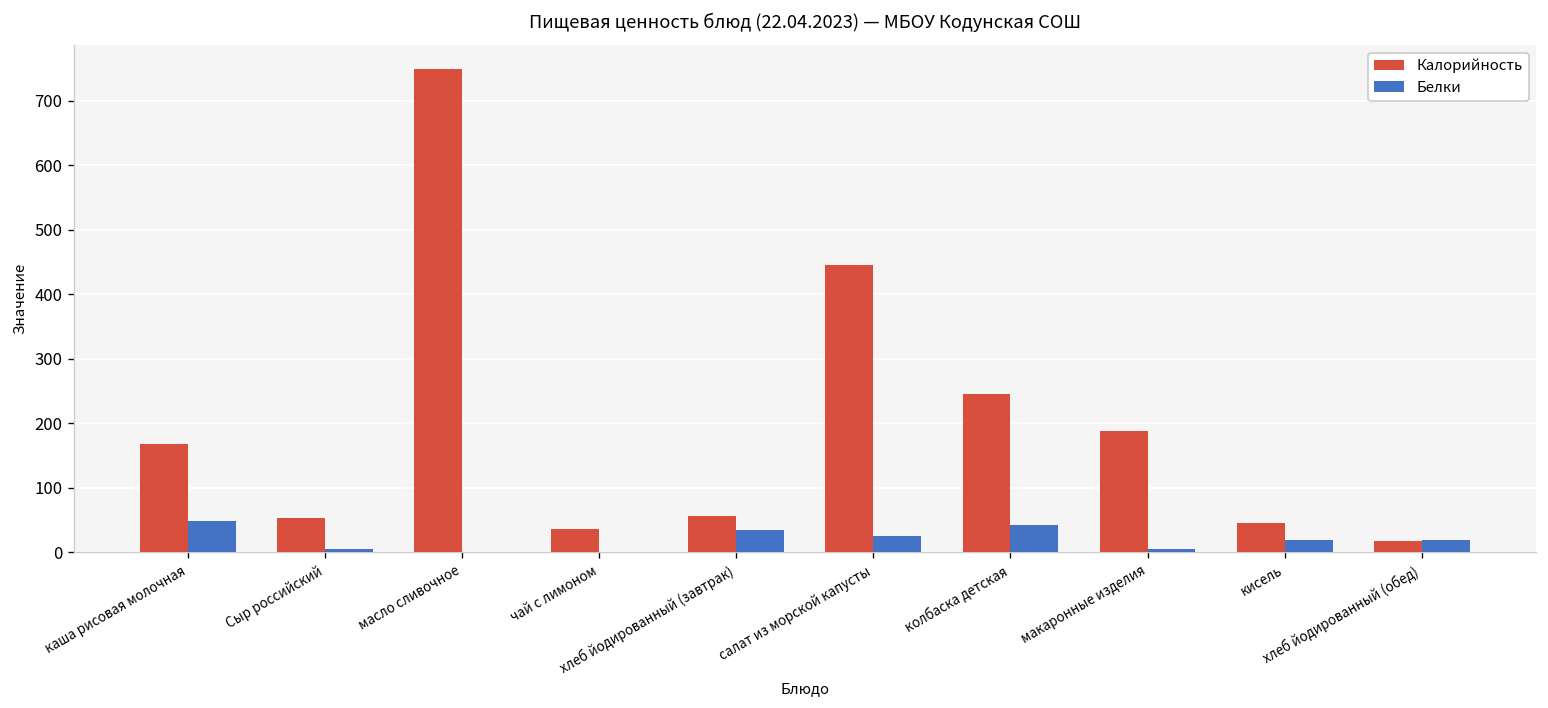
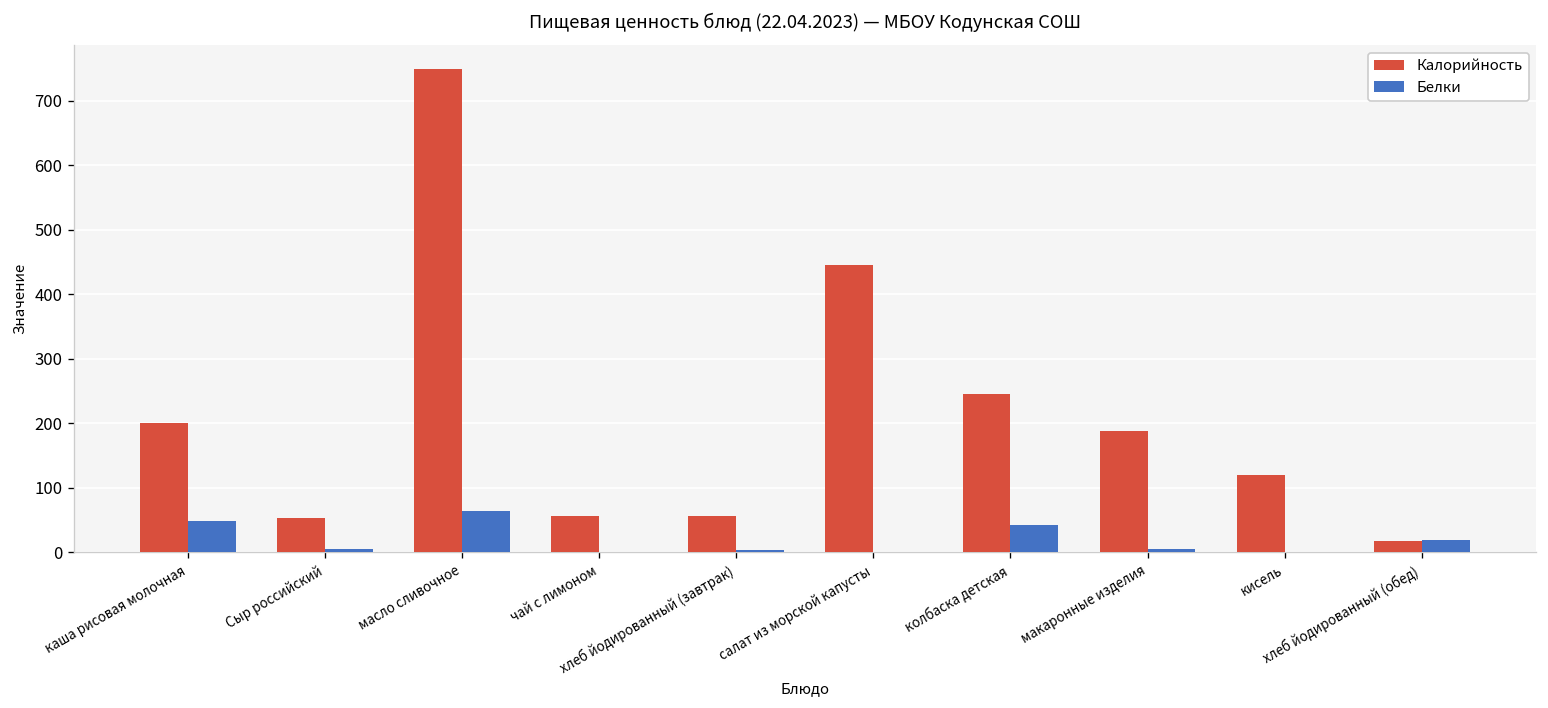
  {
    "Калорийность": {
-     "каша рисовая молочная": 170,
+     "каша рисовая молочная": 200,
      "Сыр российский": 50,
      "масло сливочное": 750,
-     "чай с лимоном": 40,
+     "чай с лимоном": 60,
      "хлеб йодированный (завтрак)": 60,
      "салат из морской капусты": 440,
      "колбаска детская": 250,
      "макаронные изделия": 190,
-     "кисель": 50,
+     "кисель": 120,
      "хлеб йодированный (обед)": 20
    },
    "Белки": {
      "каша рисовая молочная": 50,
      "Сыр российский": 10,
-     "масло сливочное": 0,
-     "хлеб йодированный (завтрак)": 30,
-     "салат из морской капусты": 30,
+     "масло сливочное": 60,
+     "хлеб йодированный (завтрак)": 0,
+     "салат из морской капусты": 0,
      "колбаска детская": 40,
-     "кисель": 20,
+     "кисель": 0,
      "хлеб йодированный (обед)": 20
    }
  }
